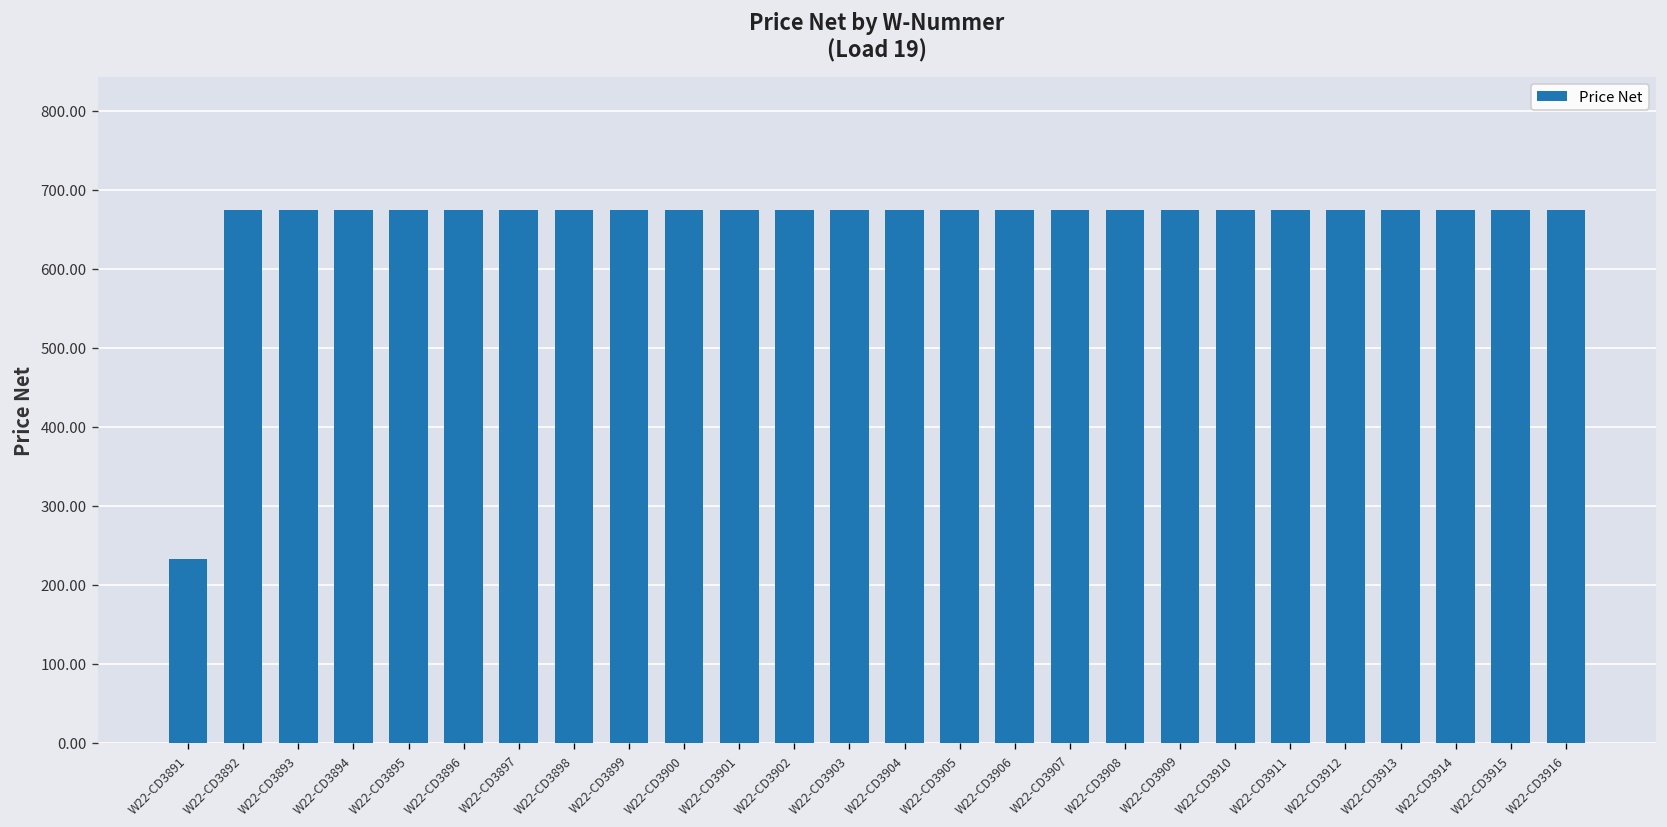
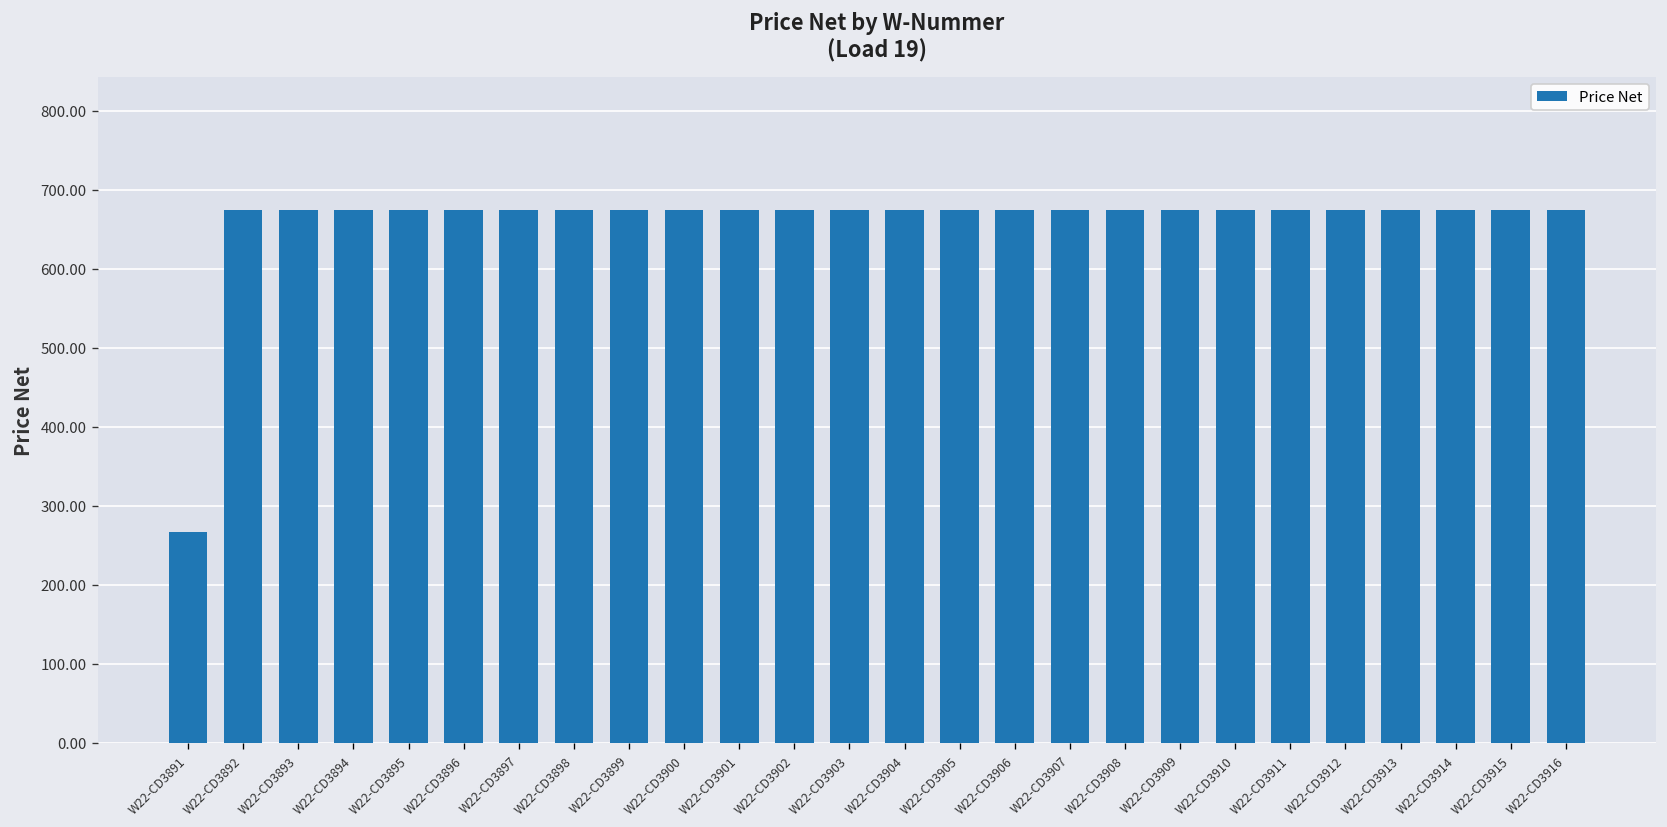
  {
-   "W22-CD3891": 230,
+   "W22-CD3891": 270,
    "W22-CD3892": 670,
    "W22-CD3893": 670,
    "W22-CD3894": 670,
    "W22-CD3895": 670,
    "W22-CD3896": 670,
    "W22-CD3897": 670,
    "W22-CD3898": 670,
    "W22-CD3899": 670,
    "W22-CD3900": 670,
    "W22-CD3901": 670,
    "W22-CD3902": 670,
    "W22-CD3903": 670,
    "W22-CD3904": 670,
    "W22-CD3905": 670,
    "W22-CD3906": 670,
    "W22-CD3907": 670,
    "W22-CD3908": 670,
    "W22-CD3909": 670,
    "W22-CD3910": 670,
    "W22-CD3911": 670,
    "W22-CD3912": 670,
    "W22-CD3913": 670,
    "W22-CD3914": 670,
    "W22-CD3915": 670,
    "W22-CD3916": 670
  }
